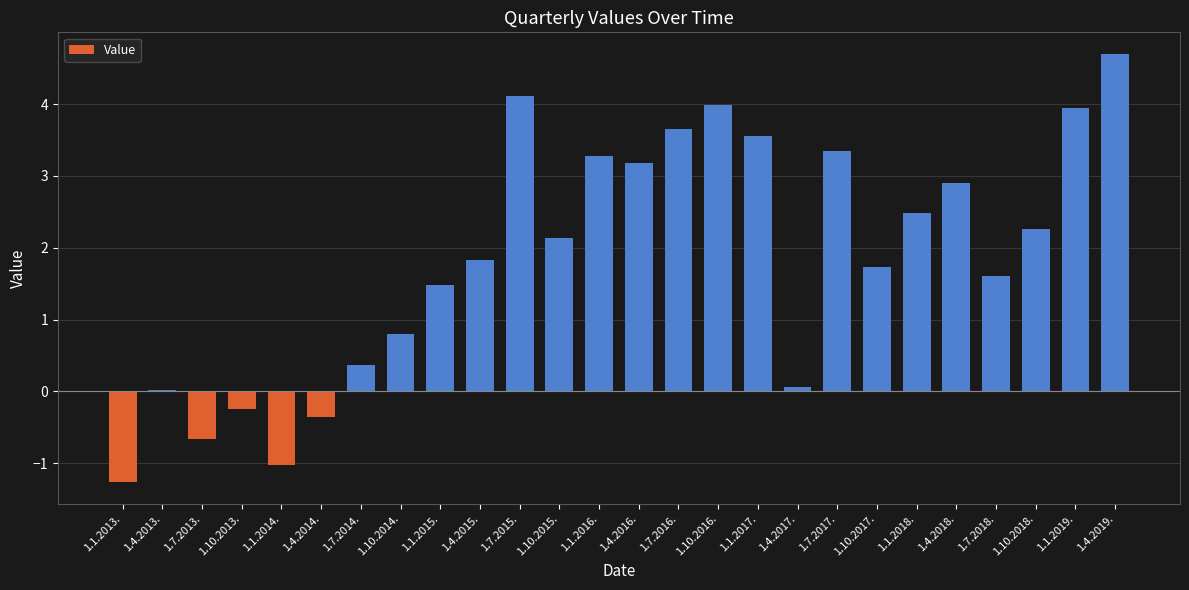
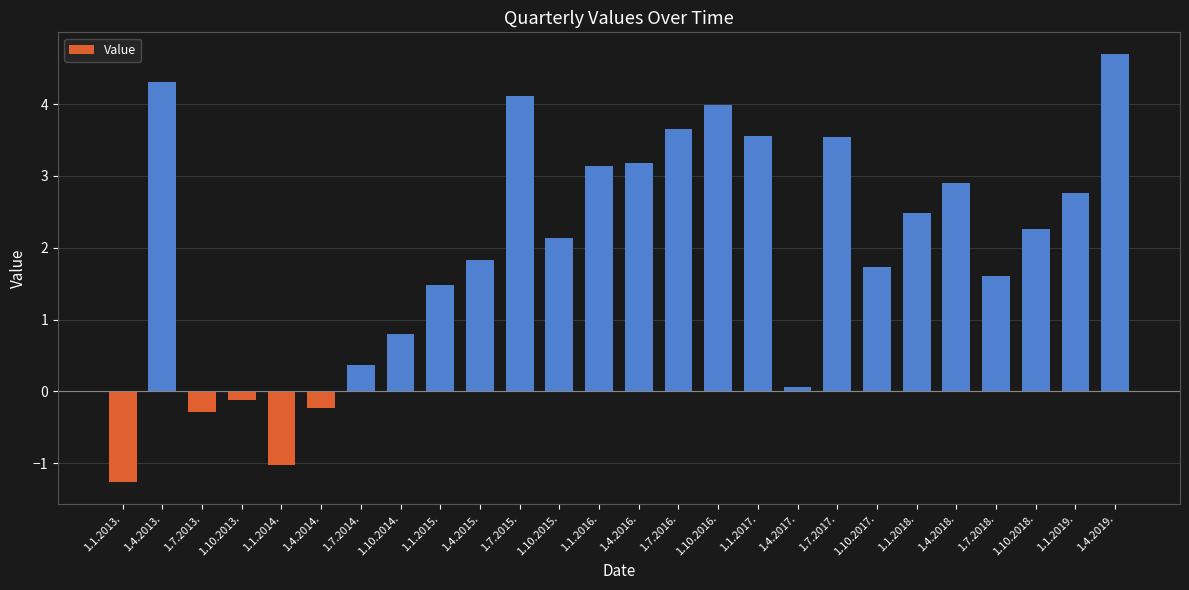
  {
    "1.1.2013.": -1.3,
-   "1.4.2013.": 0.0,
-   "1.7.2013.": -0.7,
-   "1.10.2013.": -0.2,
+   "1.4.2013.": 4.3,
+   "1.7.2013.": -0.3,
+   "1.10.2013.": -0.1,
    "1.1.2014.": -1.0,
-   "1.4.2014.": -0.4,
+   "1.4.2014.": -0.2,
    "1.7.2014.": 0.4,
    "1.10.2014.": 0.8,
    "1.1.2015.": 1.5,
    "1.4.2015.": 1.8,
    "1.7.2015.": 4.1,
    "1.10.2015.": 2.1,
-   "1.1.2016.": 3.3,
+   "1.1.2016.": 3.1,
    "1.4.2016.": 3.2,
    "1.7.2016.": 3.7,
    "1.10.2016.": 4.0,
    "1.1.2017.": 3.6,
    "1.4.2017.": 0.1,
-   "1.7.2017.": 3.4,
+   "1.7.2017.": 3.5,
    "1.10.2017.": 1.7,
    "1.1.2018.": 2.5,
    "1.4.2018.": 2.9,
    "1.7.2018.": 1.6,
    "1.10.2018.": 2.3,
-   "1.1.2019.": 3.9,
+   "1.1.2019.": 2.8,
    "1.4.2019.": 4.7
  }
